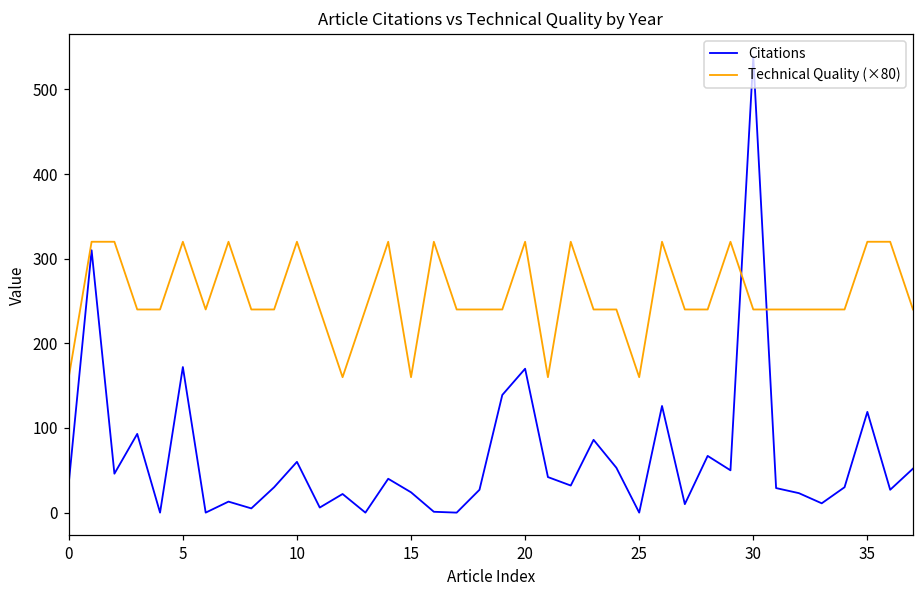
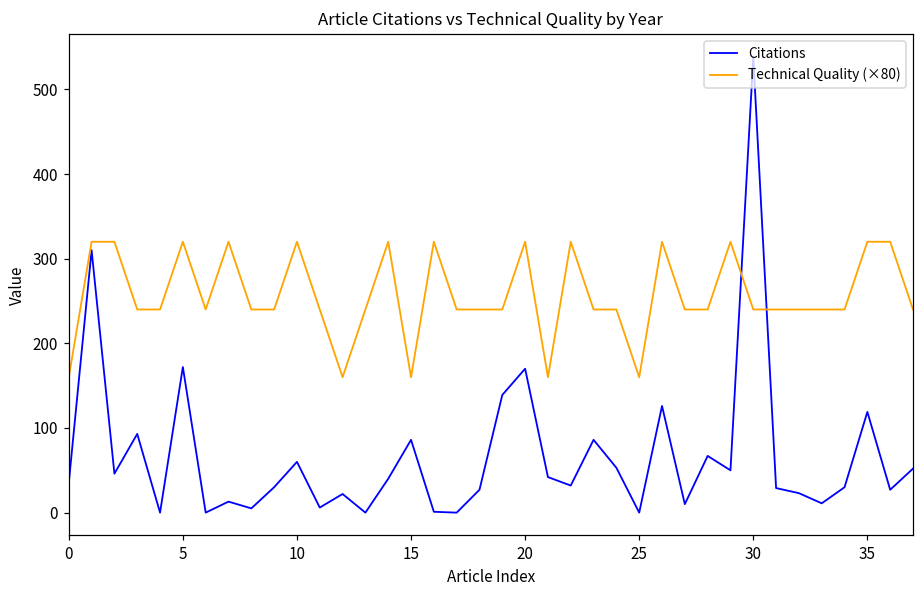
  {
    "Citations": {
      "0": 40,
      "5": 170,
      "10": 60,
-     "15": 20,
+     "15": 90,
      "20": 170,
      "25": 0,
      "35": 120
    },
    "Technical Quality (×80)": {
      "0": 160,
      "5": 320,
      "10": 320,
      "15": 160,
      "20": 320,
      "25": 160,
      "30": 240,
      "35": 320
    }
  }
